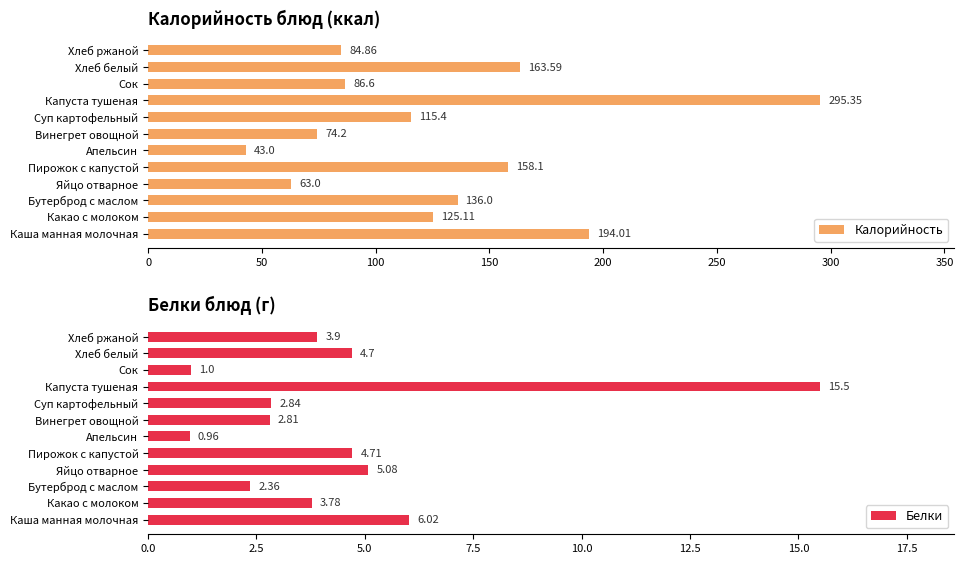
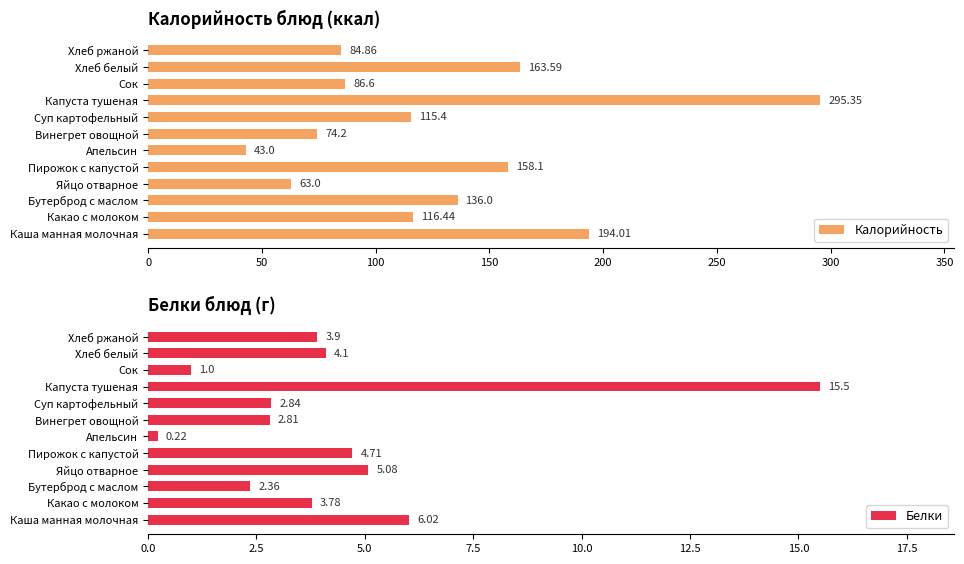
  {
    "Калорийность блюд (ккал)": {
      "Хлеб ржаной": 84.86,
      "Хлеб белый": 163.59,
      "Сок": 86.6,
      "Капуста тушеная": 295.35,
      "Суп картофельный": 115.4,
      "Винегрет овощной": 74.2,
      "Апельсин": 43.0,
      "Пирожок с капустой": 158.1,
      "Яйцо отварное": 63.0,
      "Бутерброд с маслом": 136.0,
-     "Какао с молоком": 125.11,
+     "Какао с молоком": 116.44,
      "Каша манная молочная": 194.01
    },
    "Белки блюд (г)": {
      "Хлеб ржаной": 3.9,
-     "Хлеб белый": 4.7,
+     "Хлеб белый": 4.1,
      "Сок": 1.0,
      "Капуста тушеная": 15.5,
      "Суп картофельный": 2.84,
      "Винегрет овощной": 2.81,
-     "Апельсин": 0.96,
+     "Апельсин": 0.22,
      "Пирожок с капустой": 4.71,
      "Яйцо отварное": 5.08,
      "Бутерброд с маслом": 2.36,
      "Какао с молоком": 3.78,
      "Каша манная молочная": 6.02
    }
  }
